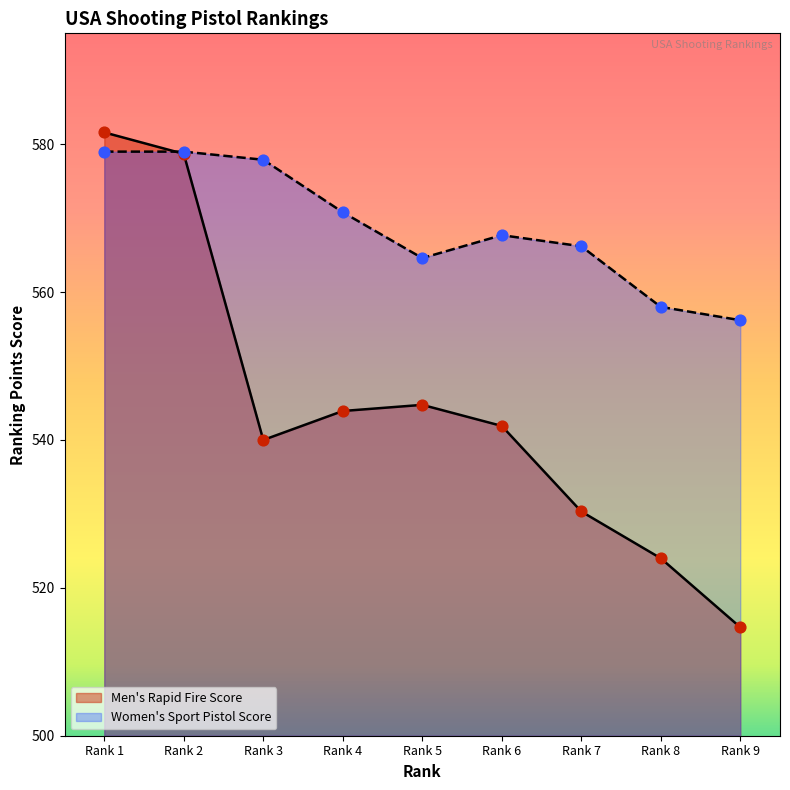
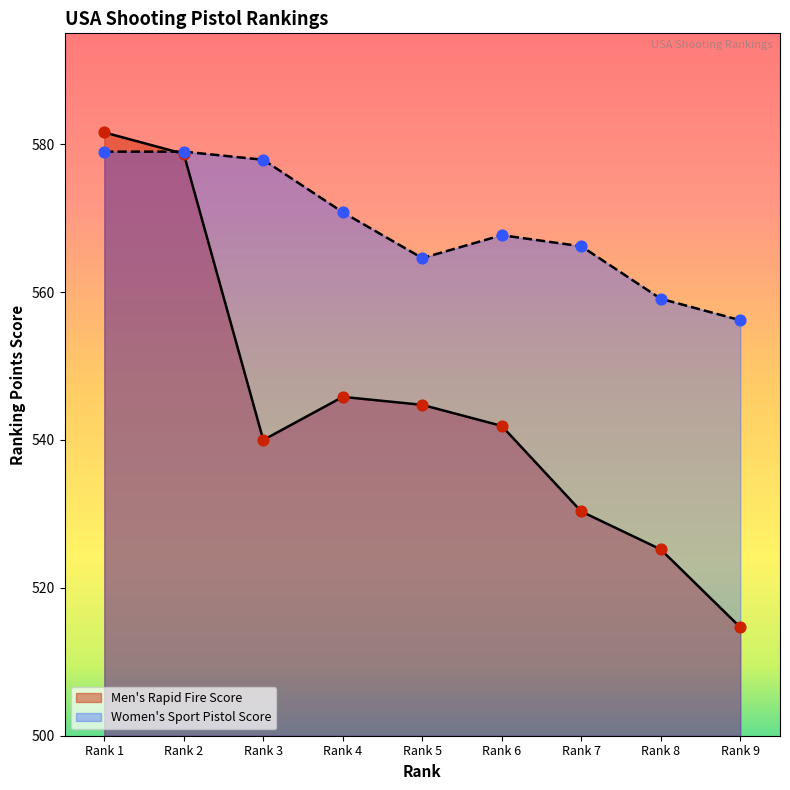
  {
    "Men's Rapid Fire Score": {
      "Rank 1": 582,
      "Rank 3": 540,
-     "Rank 4": 544,
+     "Rank 4": 546,
      "Rank 5": 545,
      "Rank 6": 542,
      "Rank 7": 530,
-     "Rank 8": 524,
+     "Rank 8": 525,
      "Rank 9": 515
    },
    "Women's Sport Pistol Score": {
      "Rank 1": 579,
      "Rank 3": 578,
      "Rank 4": 571,
      "Rank 5": 565,
      "Rank 6": 568,
      "Rank 7": 566,
-     "Rank 8": 558,
+     "Rank 8": 559,
      "Rank 9": 556
    }
  }
